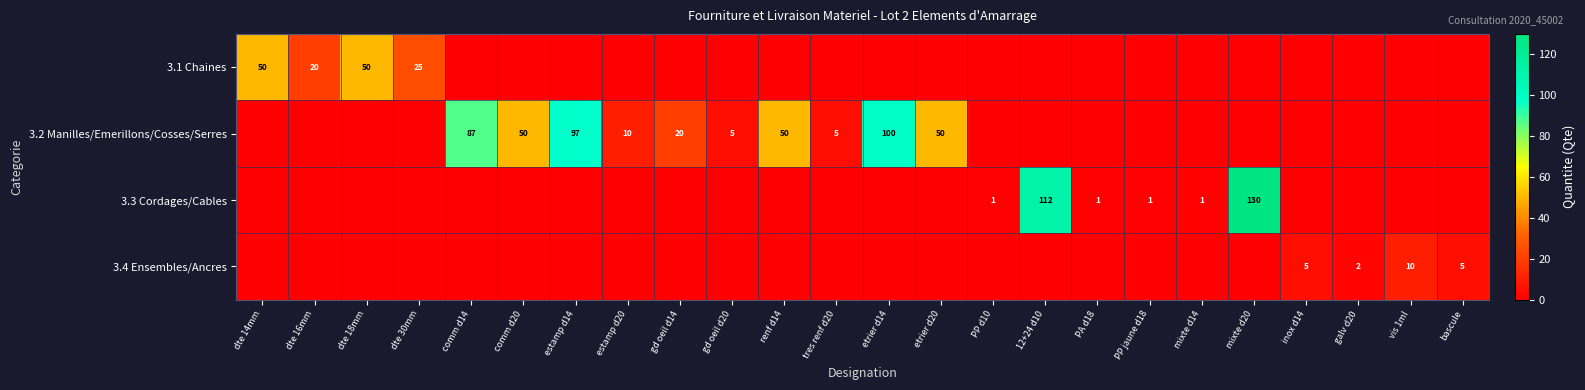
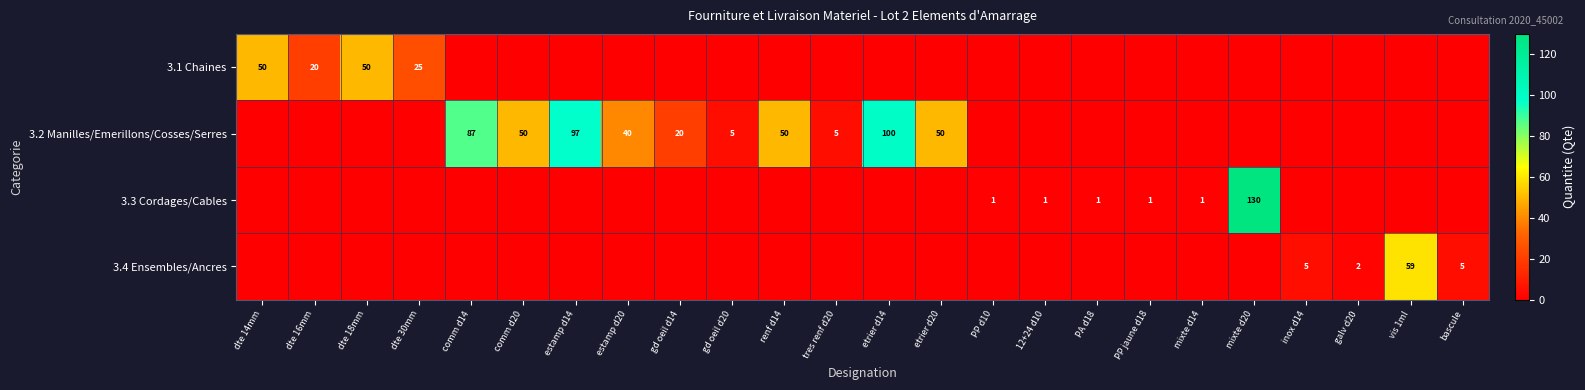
  {
    "3.1 Chaines": {
      "dte 14mm": 50,
      "dte 16mm": 20,
      "dte 18mm": 50,
      "dte 30mm": 25
    },
    "3.2 Manilles/Emerillons/Cosses/Serres": {
      "comm d14": 87,
      "comm d20": 50,
      "estamp d14": 97,
-     "estamp d20": 10,
+     "estamp d20": 40,
      "gd oeil d14": 20,
      "gd oeil d20": 5,
      "renf d14": 50,
      "tres renf d20": 5,
      "etrier d14": 100,
      "etrier d20": 50
    },
    "3.3 Cordages/Cables": {
      "PP d10": 1,
-     "12+24 d10": 112,
+     "12+24 d10": 1,
      "PA d18": 1,
      "PP jaune d18": 1,
      "mixte d14": 1,
      "mixte d20": 130
    },
    "3.4 Ensembles/Ancres": {
      "inox d14": 5,
      "galv d20": 2,
-     "vis 1ml": 10,
+     "vis 1ml": 59,
      "bascule": 5
    }
  }
